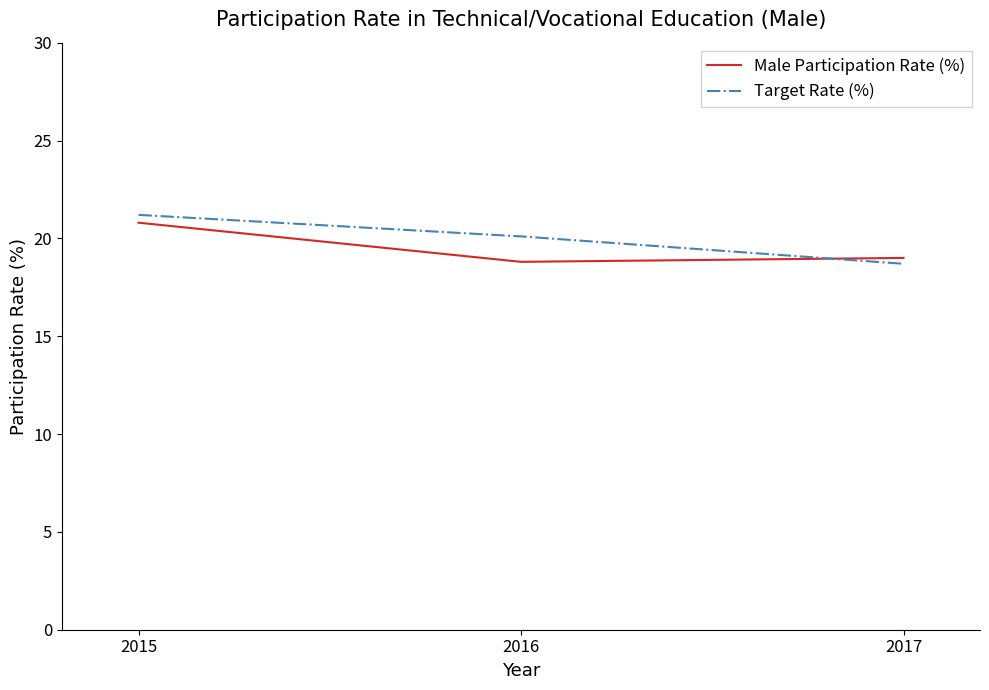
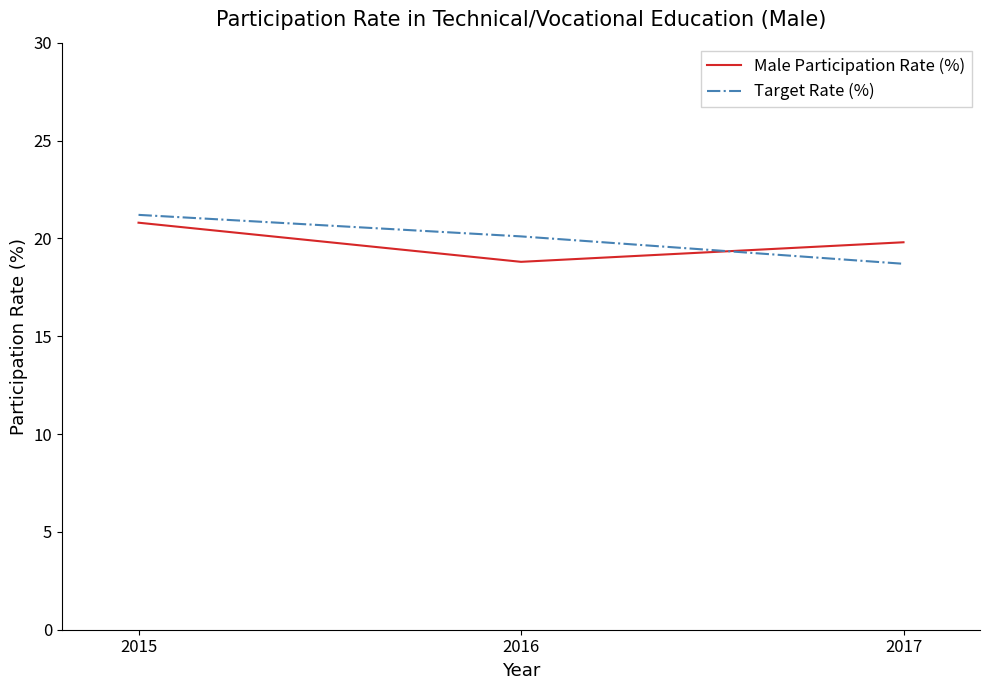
  {
    "Male Participation Rate (%)": {
      "2015": 20.8,
      "2016": 18.8,
-     "2017": 19.0
+     "2017": 19.8
    },
    "Target Rate (%)": {
      "2015": 21.2,
      "2016": 20.1,
      "2017": 18.7
    }
  }
